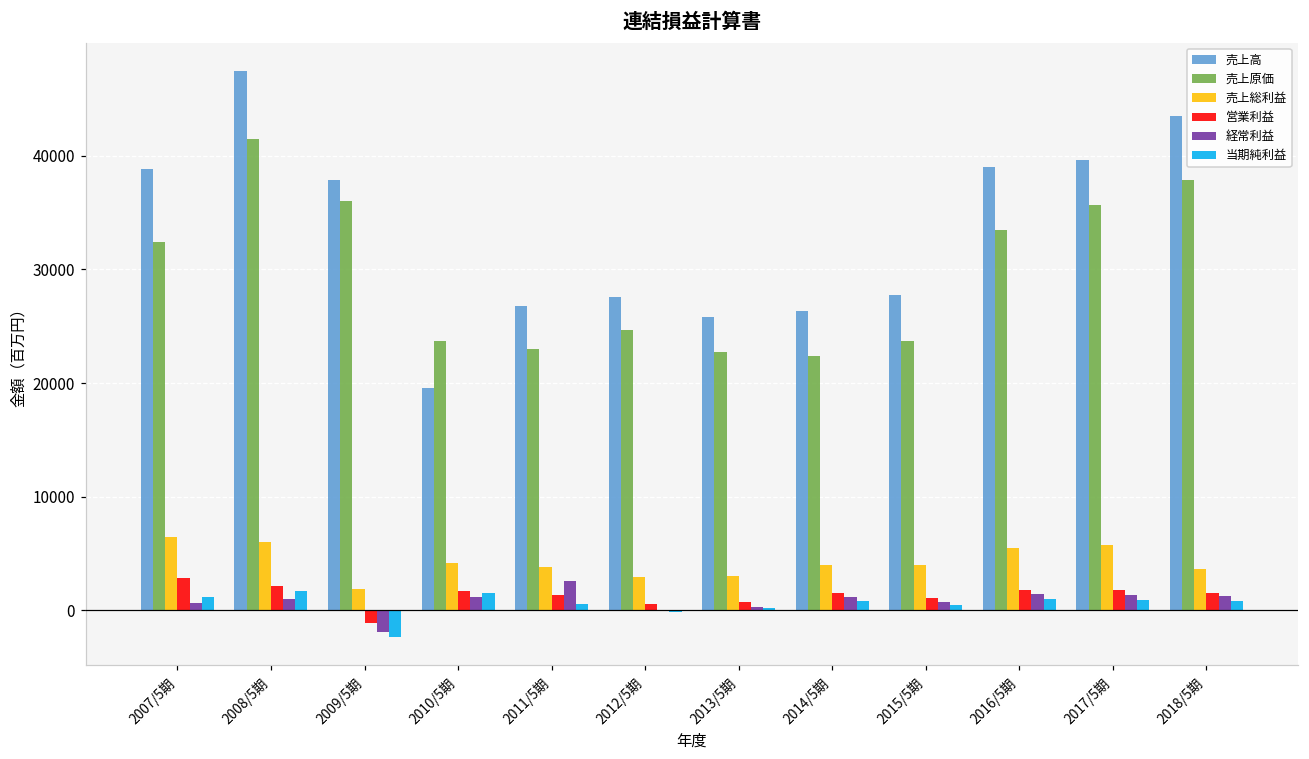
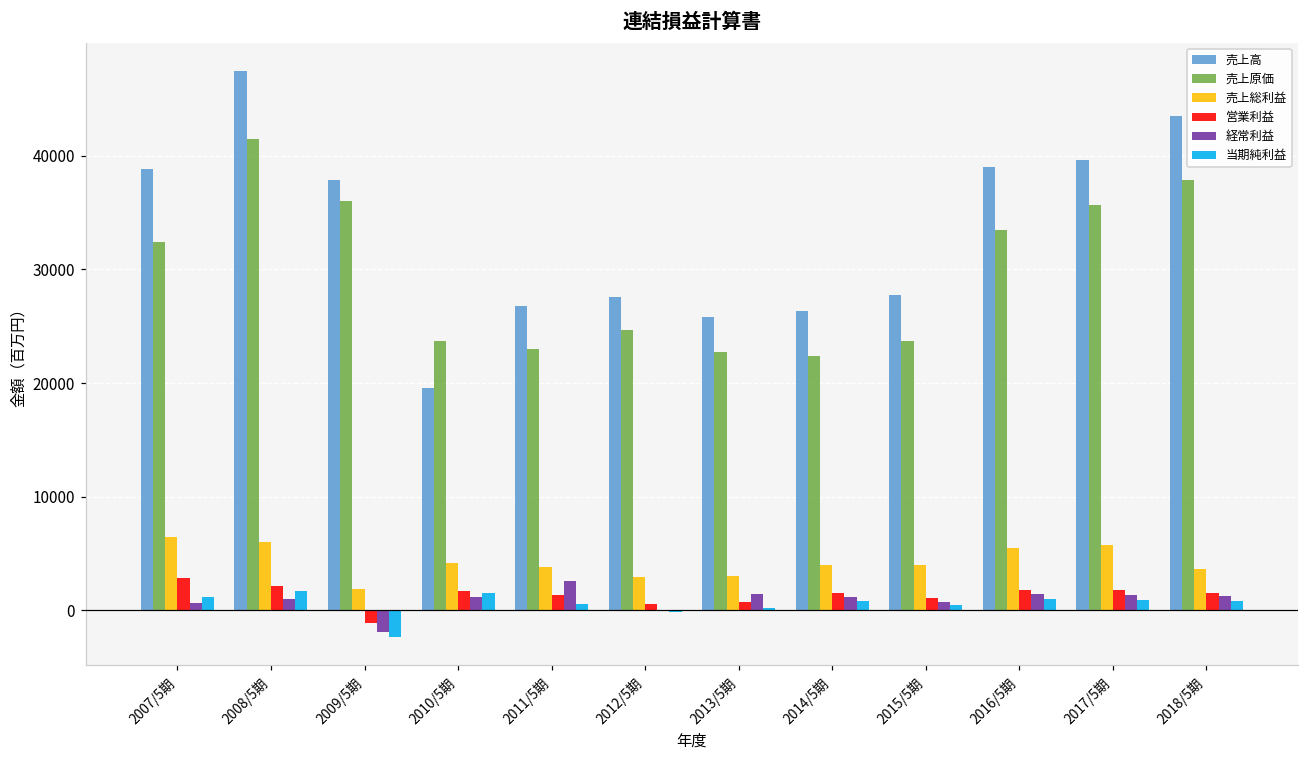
  {
    "売上高": {
      "2007/5期": 38900,
      "2008/5期": 47400,
      "2009/5期": 37900,
      "2010/5期": 19600,
      "2011/5期": 26800,
      "2012/5期": 27600,
      "2013/5期": 25800,
      "2014/5期": 26400,
      "2015/5期": 27800,
      "2016/5期": 39000,
      "2017/5期": 39600,
      "2018/5期": 43500
    },
    "売上原価": {
      "2007/5期": 32400,
      "2008/5期": 41400,
      "2009/5期": 36000,
      "2010/5期": 23700,
      "2011/5期": 23000,
      "2012/5期": 24700,
      "2013/5期": 22800,
      "2014/5期": 22400,
      "2015/5期": 23700,
      "2016/5期": 33500,
      "2017/5期": 35700,
      "2018/5期": 37800
    },
    "売上総利益": {
      "2007/5期": 6400,
      "2008/5期": 6000,
      "2009/5期": 1900,
      "2010/5期": 4200,
      "2011/5期": 3800,
      "2012/5期": 2900,
      "2013/5期": 3100,
      "2014/5期": 4000,
      "2015/5期": 4000,
      "2016/5期": 5500,
      "2017/5期": 5700,
      "2018/5期": 3600
    },
    "営業利益": {
      "2007/5期": 2800,
      "2008/5期": 2100,
      "2009/5期": -1100,
      "2010/5期": 1700,
      "2011/5期": 1300,
      "2012/5期": 500,
      "2013/5期": 800,
      "2014/5期": 1500,
      "2015/5期": 1100,
      "2016/5期": 1800,
      "2017/5期": 1800,
      "2018/5期": 1600
    },
    "経常利益": {
      "2007/5期": 700,
      "2008/5期": 1000,
      "2009/5期": -1900,
      "2010/5期": 1200,
      "2011/5期": 2600,
-     "2013/5期": 300,
+     "2013/5期": 1400,
      "2014/5期": 1100,
      "2015/5期": 700,
      "2016/5期": 1500,
      "2017/5期": 1300,
      "2018/5期": 1300
    },
    "当期純利益": {
      "2007/5期": 1200,
      "2008/5期": 1700,
      "2009/5期": -2300,
      "2010/5期": 1500,
      "2011/5期": 600,
      "2014/5期": 800,
      "2015/5期": 500,
      "2016/5期": 1000,
      "2017/5期": 900,
      "2018/5期": 800
    }
  }
